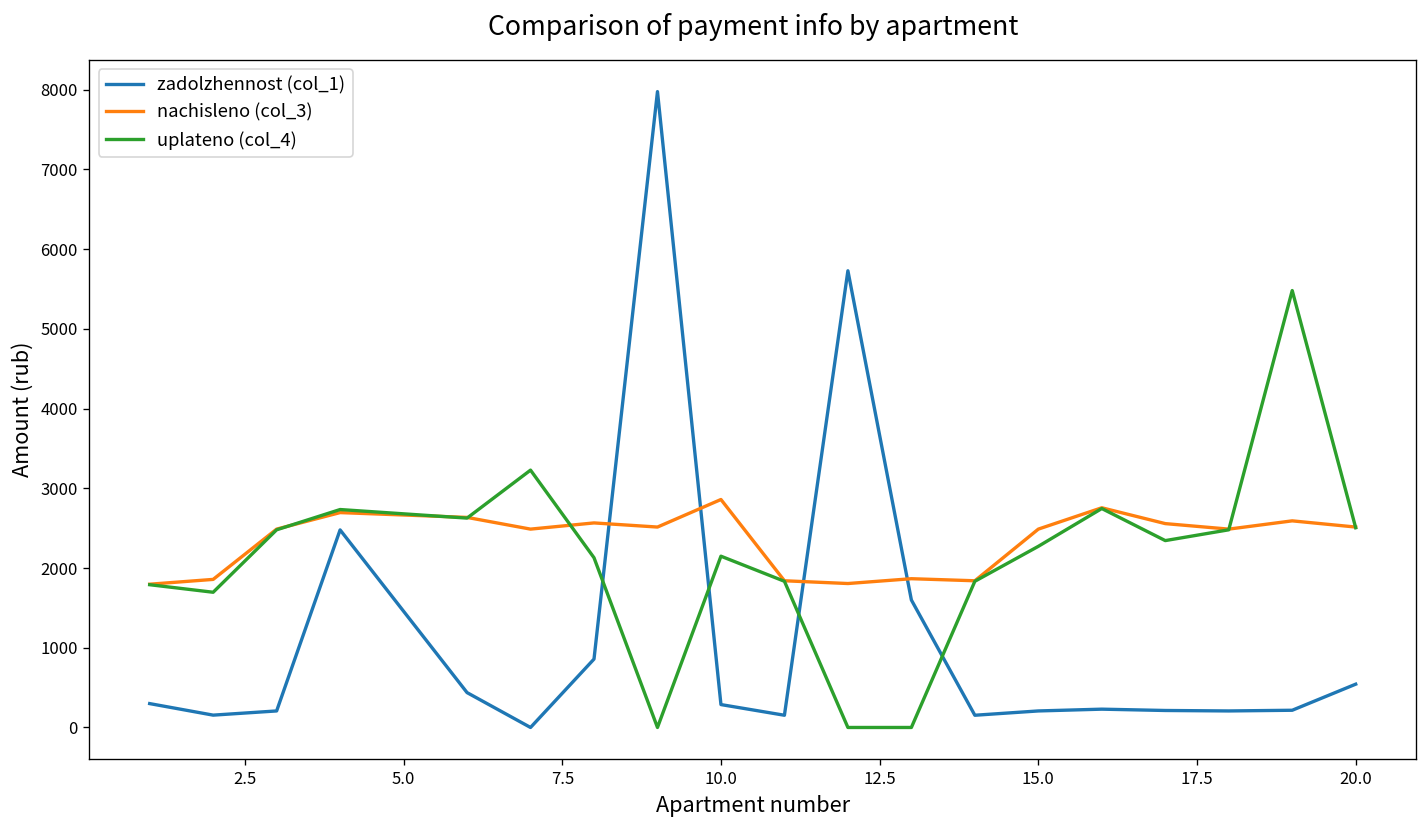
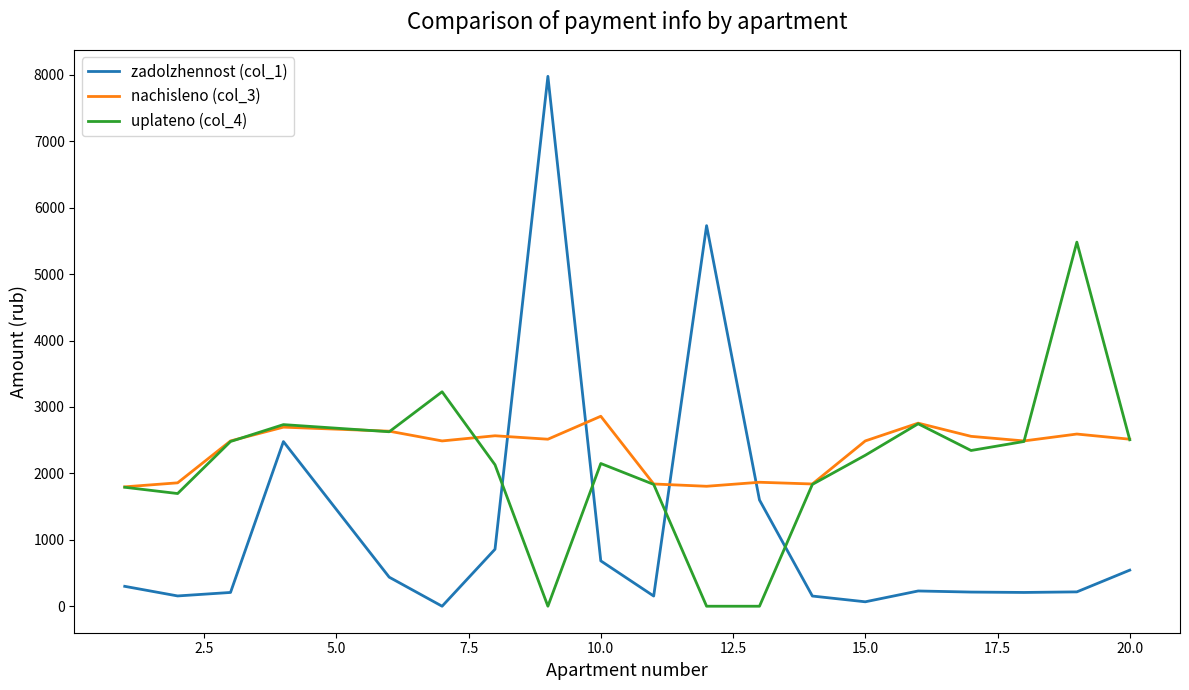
  {
    "zadolzhennost (col_1)": {
-     "10.0": 300,
-     "15.0": 200,
+     "10.0": 700,
+     "15.0": 100,
      "20.0": 500
    },
    "nachisleno (col_3)": {
      "10.0": 2900,
      "15.0": 2500
    },
    "uplateno (col_4)": {
      "10.0": 2100,
      "15.0": 2300
    }
  }
